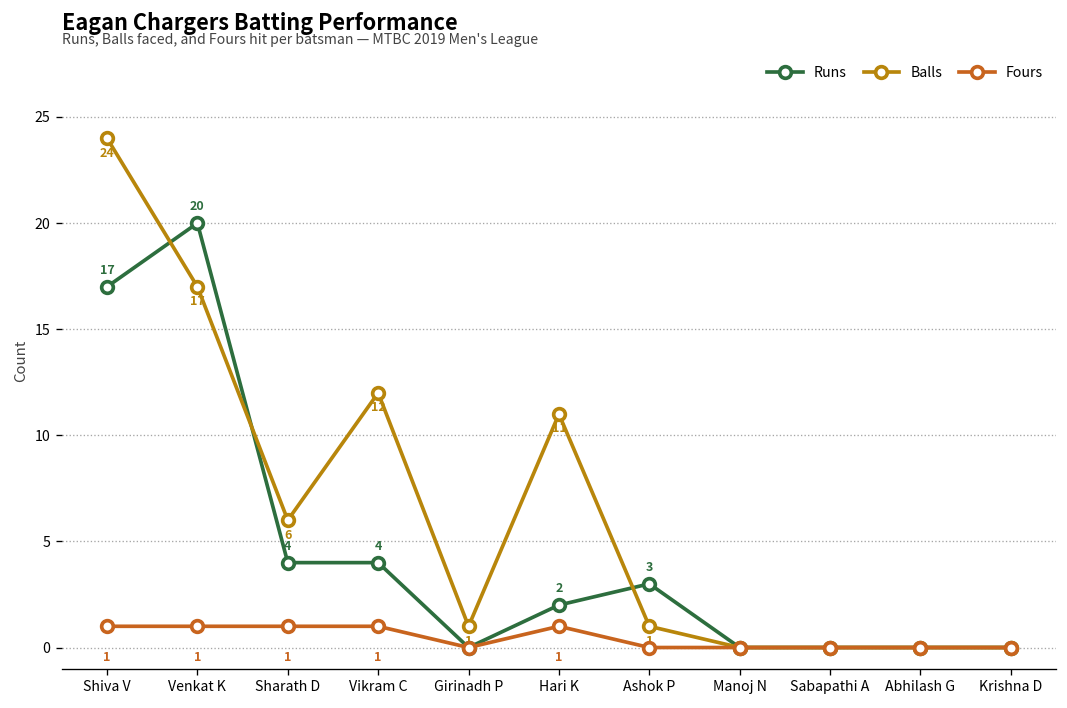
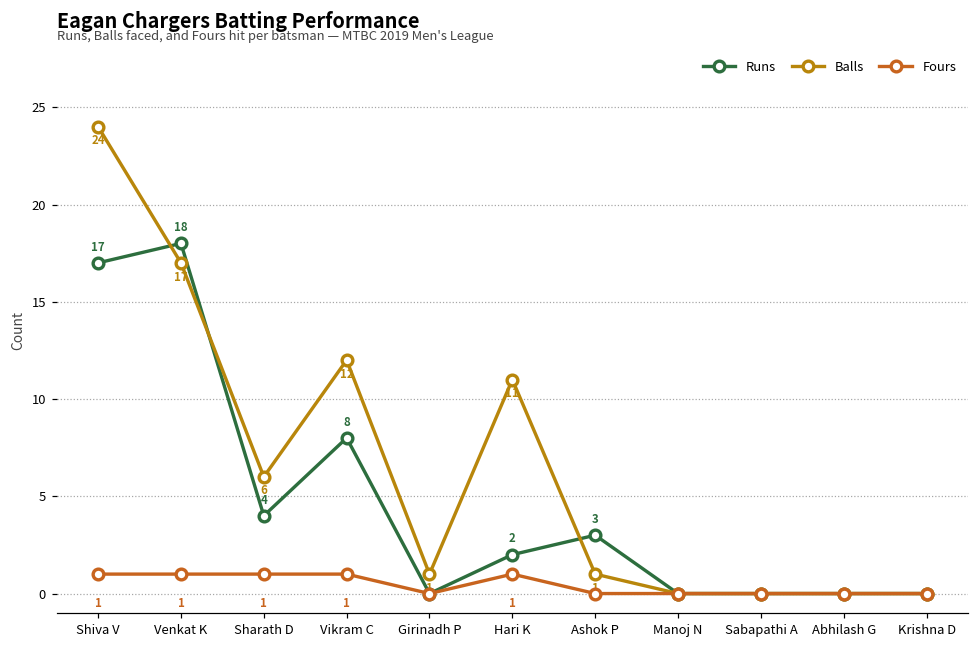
  {
    "Runs": {
      "Shiva V": 17,
-     "Venkat K": 20,
+     "Venkat K": 18,
      "Sharath D": 4,
-     "Vikram C": 4,
+     "Vikram C": 8,
      "Hari K": 2,
      "Ashok P": 3
    }
  }
